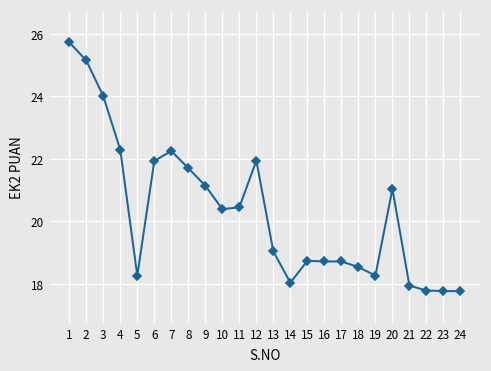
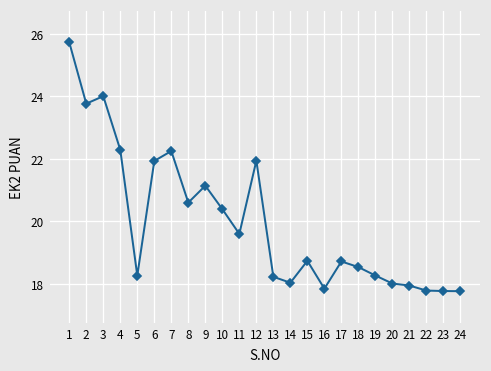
  {
    "1": 25.7,
-   "2": 25.1,
+   "2": 23.8,
    "3": 24.0,
    "4": 22.3,
    "5": 18.3,
    "6": 21.9,
    "7": 22.2,
-   "8": 21.7,
+   "8": 20.6,
    "9": 21.1,
    "10": 20.4,
-   "11": 20.5,
+   "11": 19.6,
    "12": 21.9,
-   "13": 19.0,
+   "13": 18.2,
    "14": 18.0,
    "15": 18.7,
-   "16": 18.7,
+   "16": 17.9,
    "17": 18.7,
    "18": 18.5,
    "19": 18.3,
-   "20": 21.0,
+   "20": 18.0,
    "21": 18.0,
    "22": 17.8,
    "23": 17.8,
    "24": 17.8
  }
